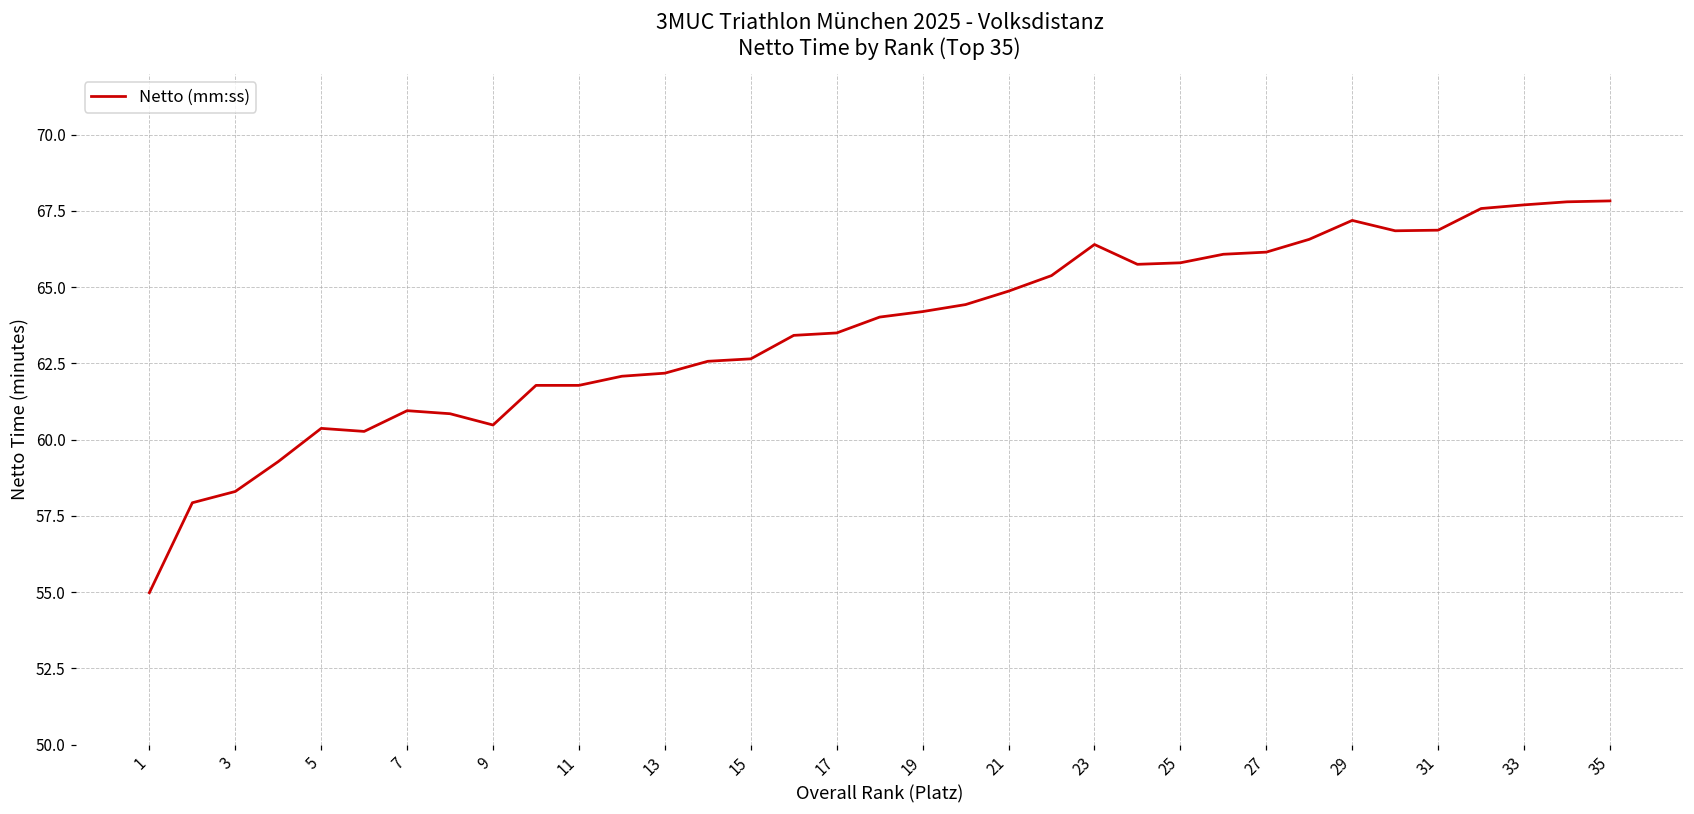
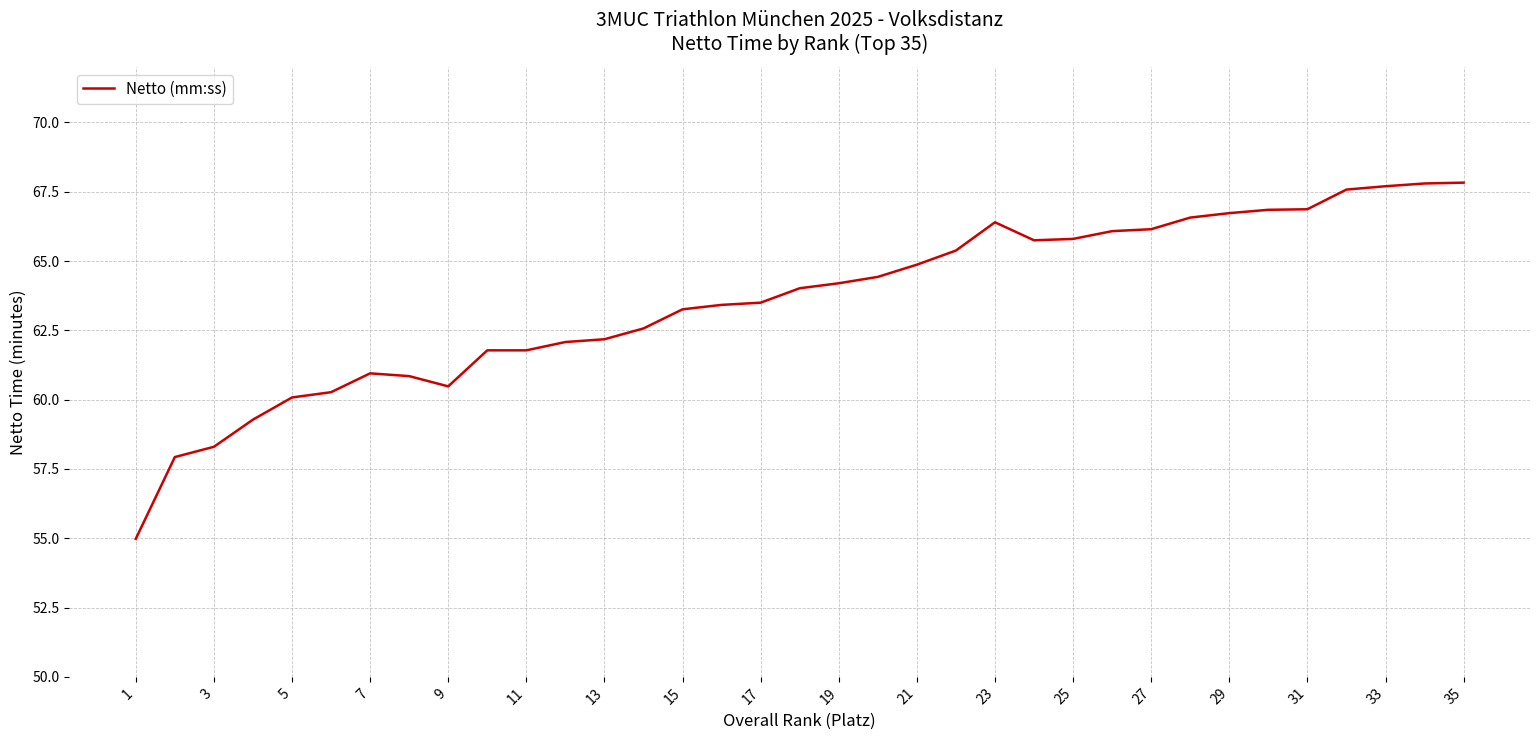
  {
    "1": 55.0,
    "3": 58.3,
-   "5": 60.4,
+   "5": 60.1,
    "7": 61.0,
    "9": 60.5,
    "11": 61.8,
    "13": 62.2,
-   "15": 62.7,
+   "15": 63.3,
    "17": 63.5,
    "19": 64.2,
    "21": 64.9,
    "23": 66.4,
    "25": 65.8,
    "27": 66.2,
-   "29": 67.2,
+   "29": 66.7,
    "31": 66.9,
    "33": 67.7,
    "35": 67.8
  }
